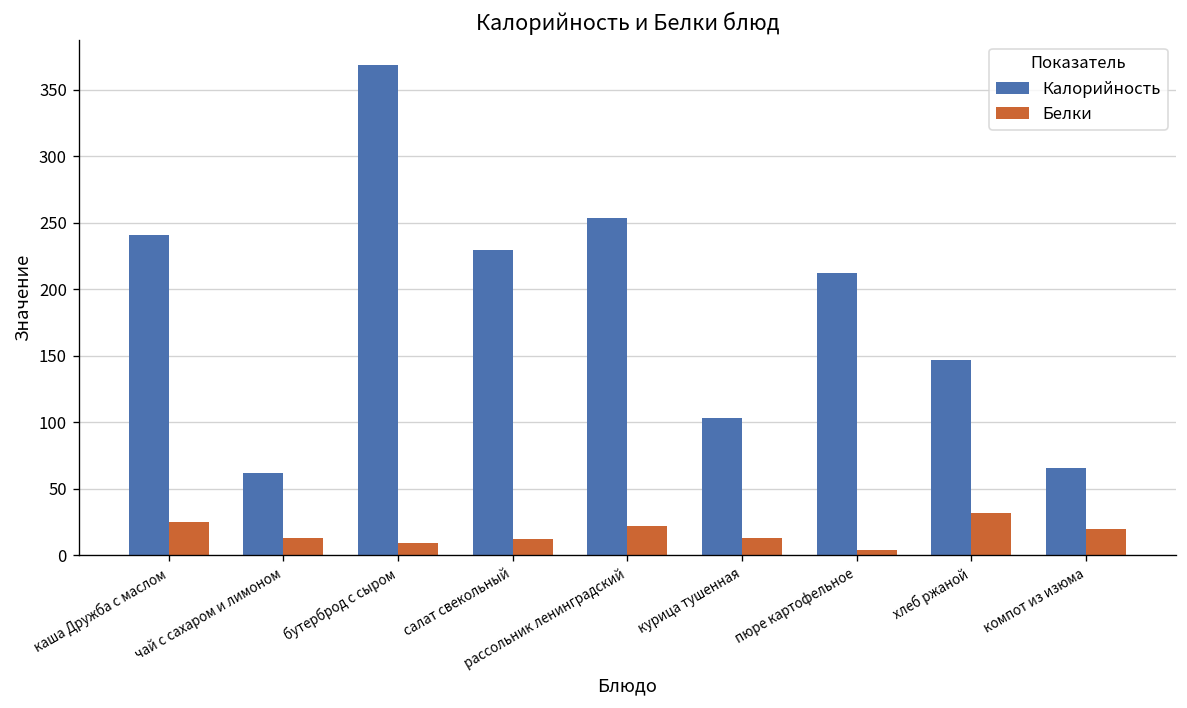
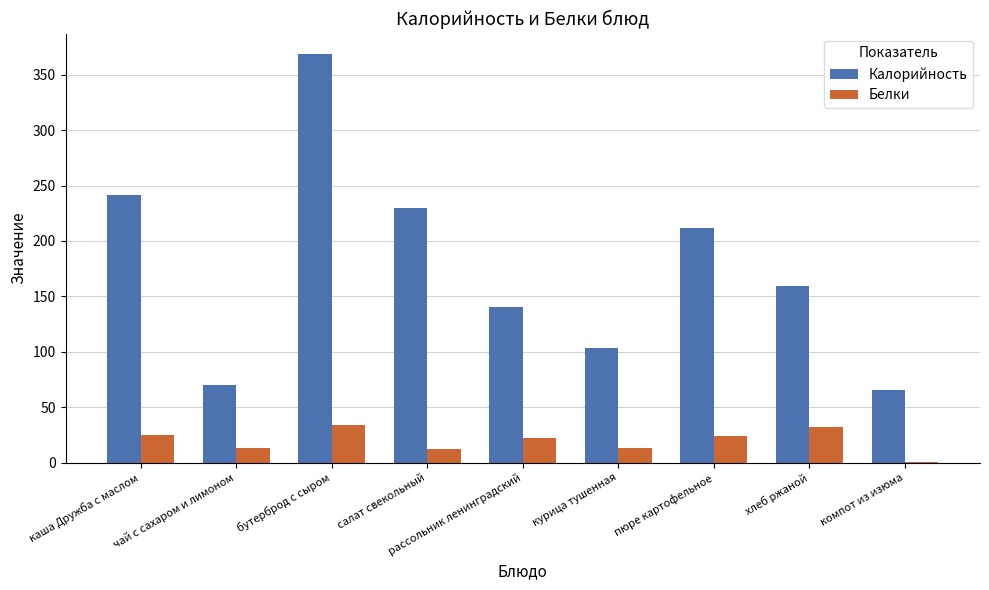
  {
    "Калорийность": {
      "каша Дружба с маслом": 241,
-     "чай с сахаром и лимоном": 62,
+     "чай с сахаром и лимоном": 70,
      "бутерброд с сыром": 369,
      "салат свекольный": 230,
-     "рассольник ленинградский": 253,
+     "рассольник ленинградский": 140,
      "курица тушенная": 103,
      "пюре картофельное": 212,
-     "хлеб ржаной": 147,
+     "хлеб ржаной": 159,
      "компот из изюма": 66
    },
    "Белки": {
      "каша Дружба с маслом": 25,
      "чай с сахаром и лимоном": 13,
-     "бутерброд с сыром": 9,
+     "бутерброд с сыром": 34,
      "салат свекольный": 12,
      "рассольник ленинградский": 22,
      "курица тушенная": 13,
-     "пюре картофельное": 4,
+     "пюре картофельное": 24,
      "хлеб ржаной": 32,
-     "компот из изюма": 20
+     "компот из изюма": 0
    }
  }
